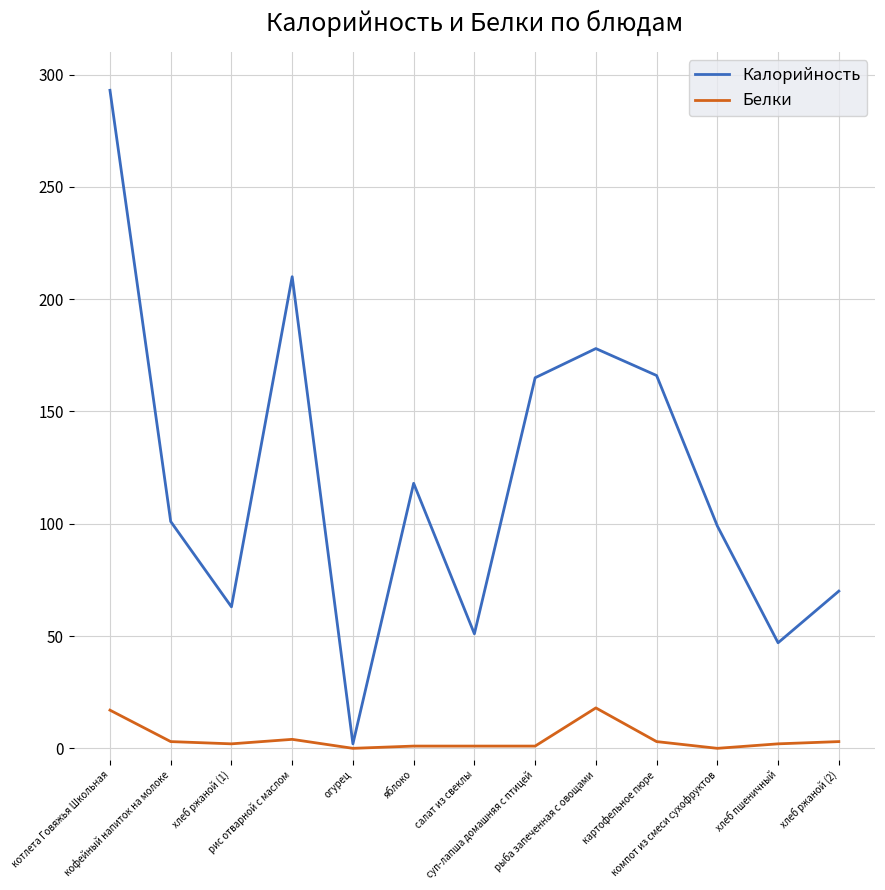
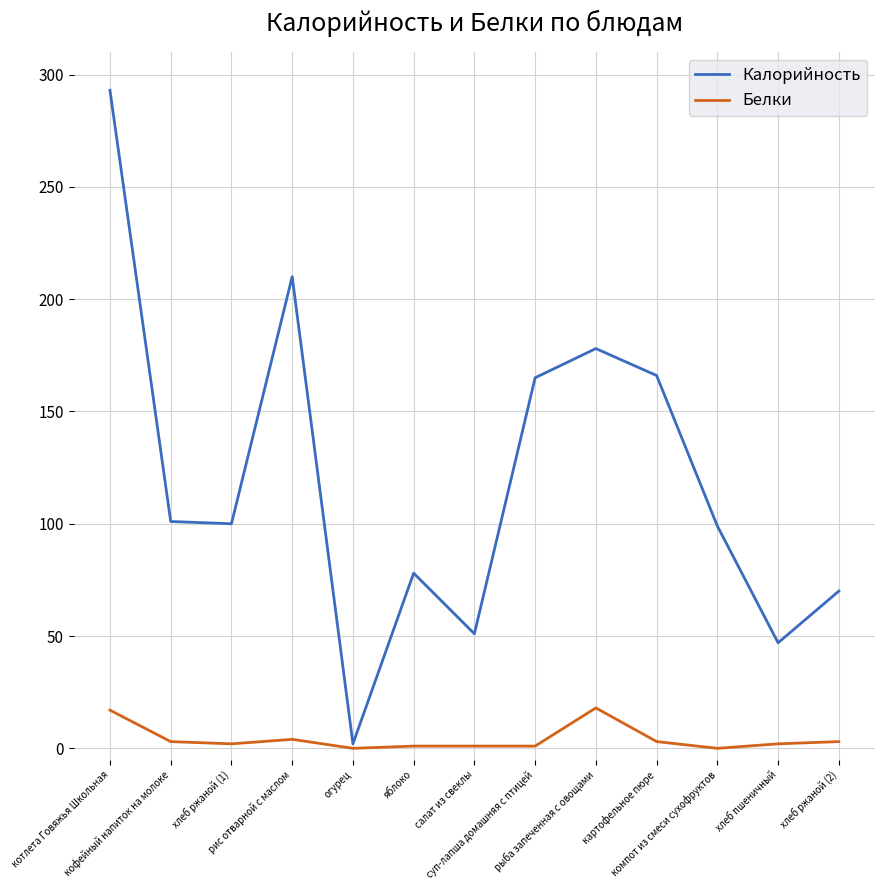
  {
    "Калорийность": {
      "котлета Говяжья Школьная": 293,
      "кофейный напиток на молоке": 101,
-     "хлеб ржаной (1)": 63,
+     "хлеб ржаной (1)": 100,
      "рис отварной с маслом": 210,
      "огурец": 2,
-     "яблоко": 118,
+     "яблоко": 78,
      "салат из свеклы": 51,
      "суп-лапша домашняя с птицей": 165,
      "рыба запеченная с овощами": 178,
      "картофельное пюре": 166,
      "компот из смеси сухофруктов": 99,
      "хлеб пшеничный": 47,
      "хлеб ржаной (2)": 70
    },
    "Белки": {
      "котлета Говяжья Школьная": 17,
      "кофейный напиток на молоке": 3,
      "хлеб ржаной (1)": 2,
      "рис отварной с маслом": 4,
      "огурец": 0,
      "яблоко": 1,
      "салат из свеклы": 1,
      "суп-лапша домашняя с птицей": 1,
      "рыба запеченная с овощами": 18,
      "картофельное пюре": 3,
      "компот из смеси сухофруктов": 0,
      "хлеб пшеничный": 2,
      "хлеб ржаной (2)": 3
    }
  }
